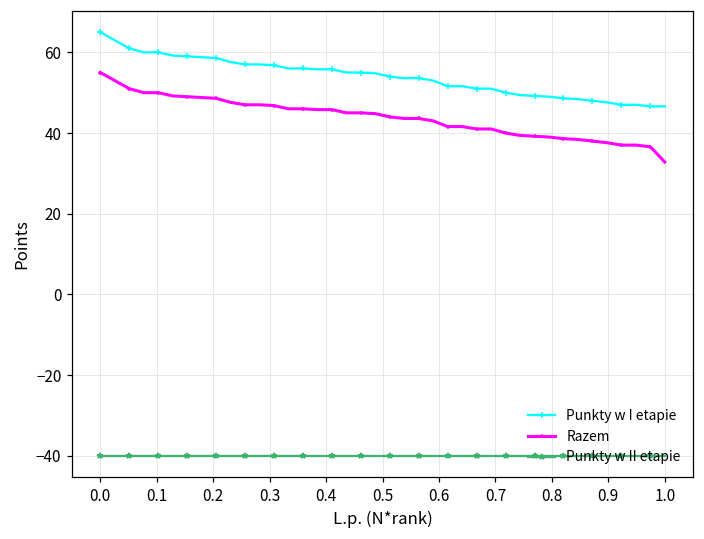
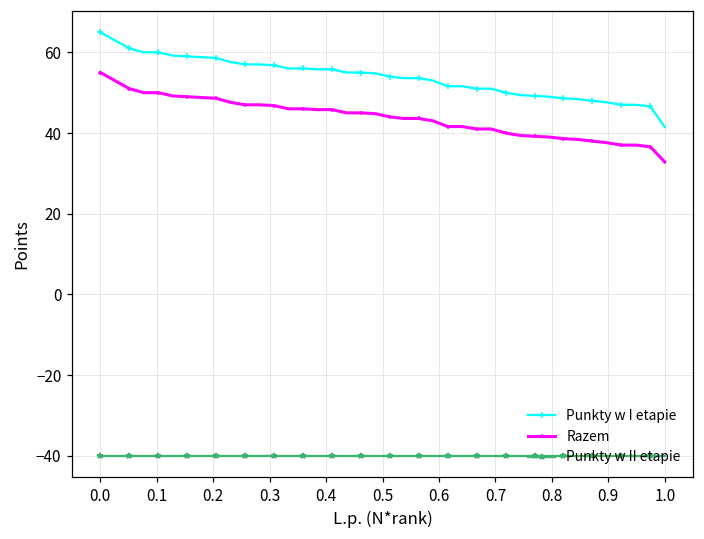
  {
    "Punkty w I etapie": {
      "0.0": 65,
-     "1.0": 47
+     "1.0": 42
    },
    "Punkty w II etapie": {
      "0.0": -40,
      "1.0": -40
    }
  }
